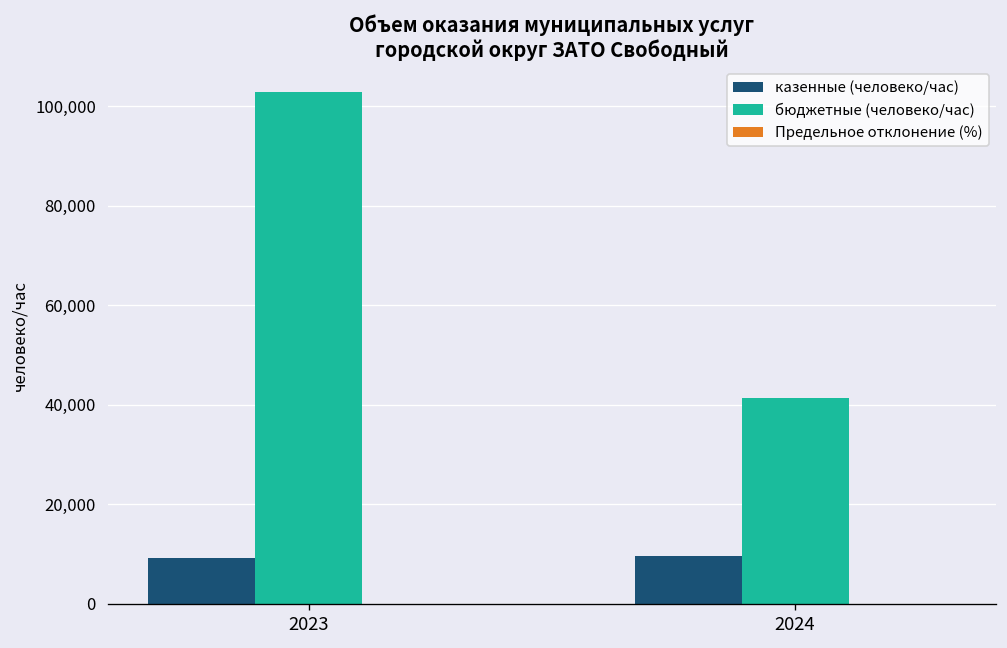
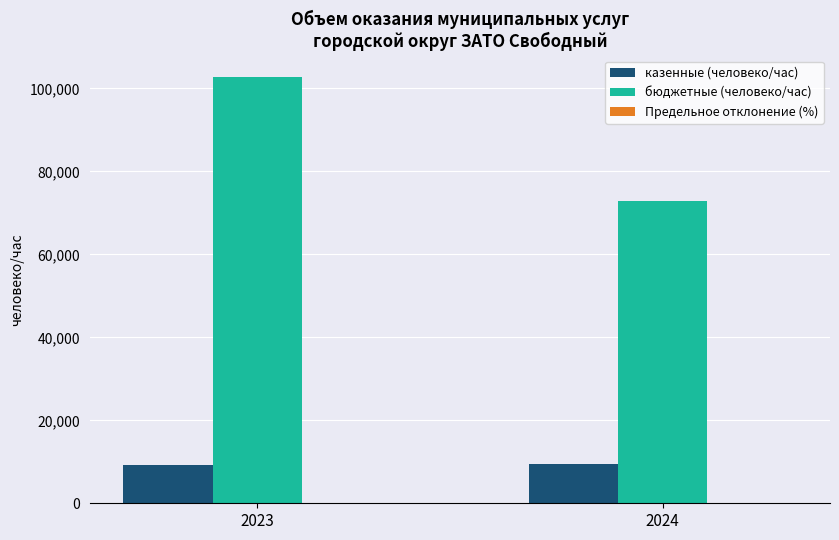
  {
    "казенные (человеко/час)": {
      "2023": "9,000",
      "2024": "10,000"
    },
    "бюджетные (человеко/час)": {
      "2023": "103,000",
-     "2024": "41,000"
+     "2024": "73,000"
    }
  }
